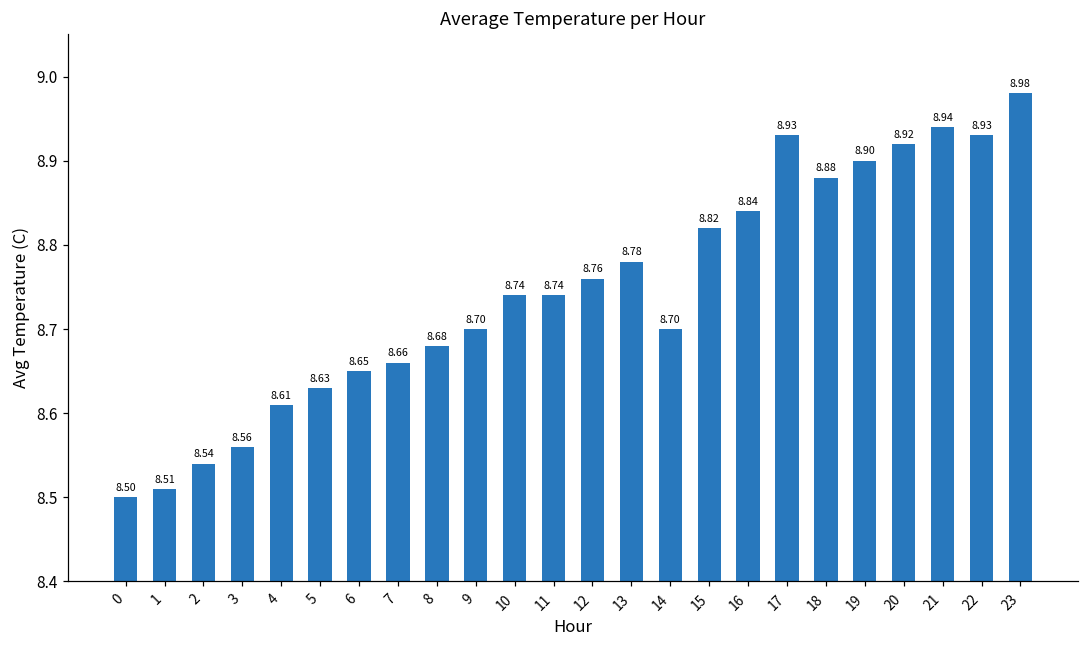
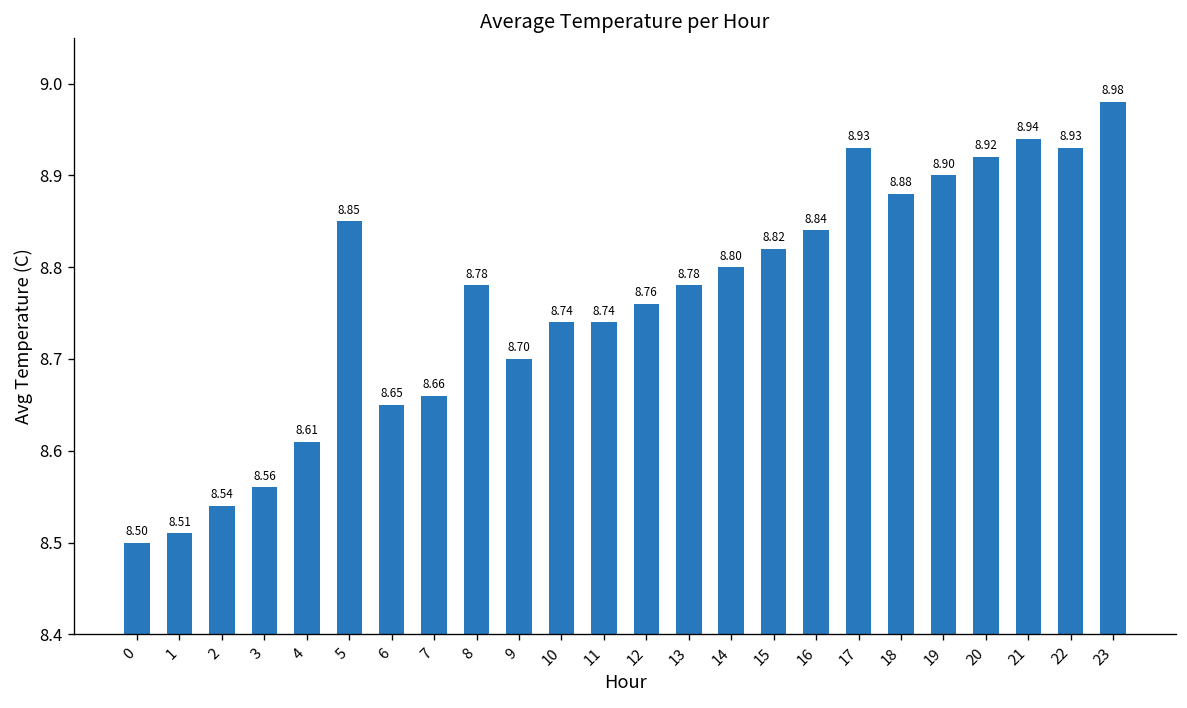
  {
    "0": 8.50,
    "1": 8.51,
    "2": 8.54,
    "3": 8.56,
    "4": 8.61,
-   "5": 8.63,
+   "5": 8.85,
    "6": 8.65,
    "7": 8.66,
-   "8": 8.68,
+   "8": 8.78,
    "9": 8.70,
    "10": 8.74,
    "11": 8.74,
    "12": 8.76,
    "13": 8.78,
-   "14": 8.70,
+   "14": 8.80,
    "15": 8.82,
    "16": 8.84,
    "17": 8.93,
    "18": 8.88,
    "19": 8.90,
    "20": 8.92,
    "21": 8.94,
    "22": 8.93,
    "23": 8.98
  }
